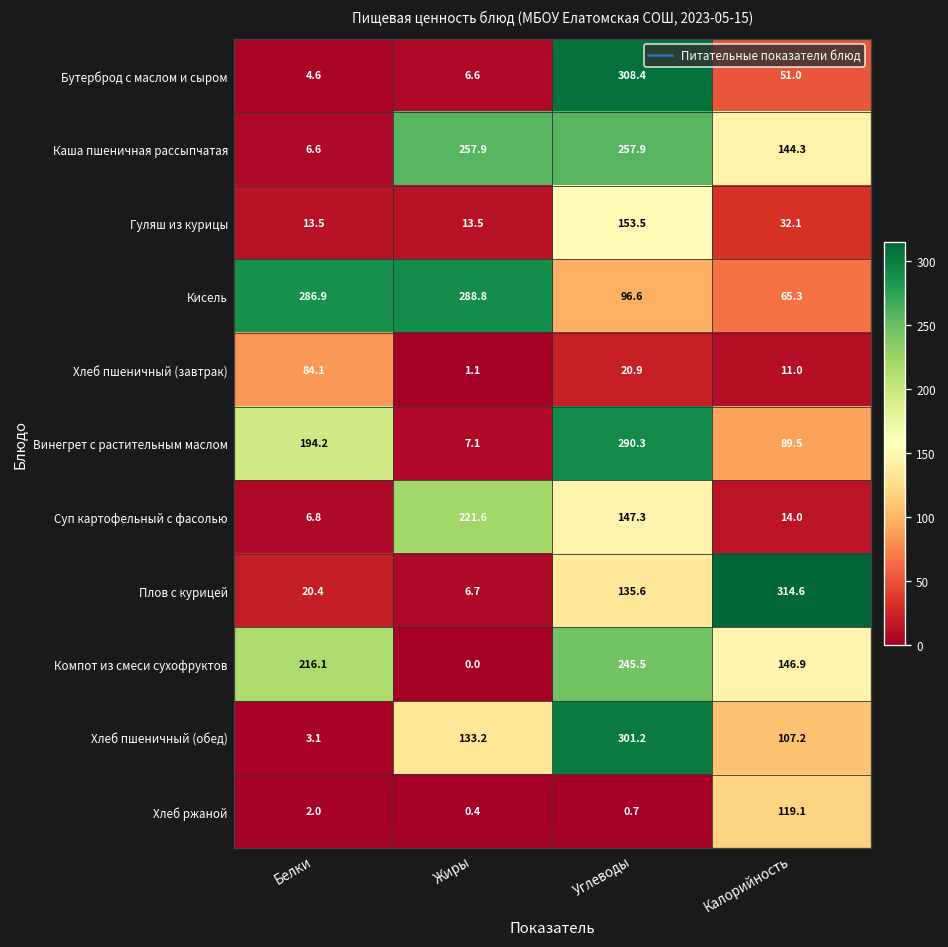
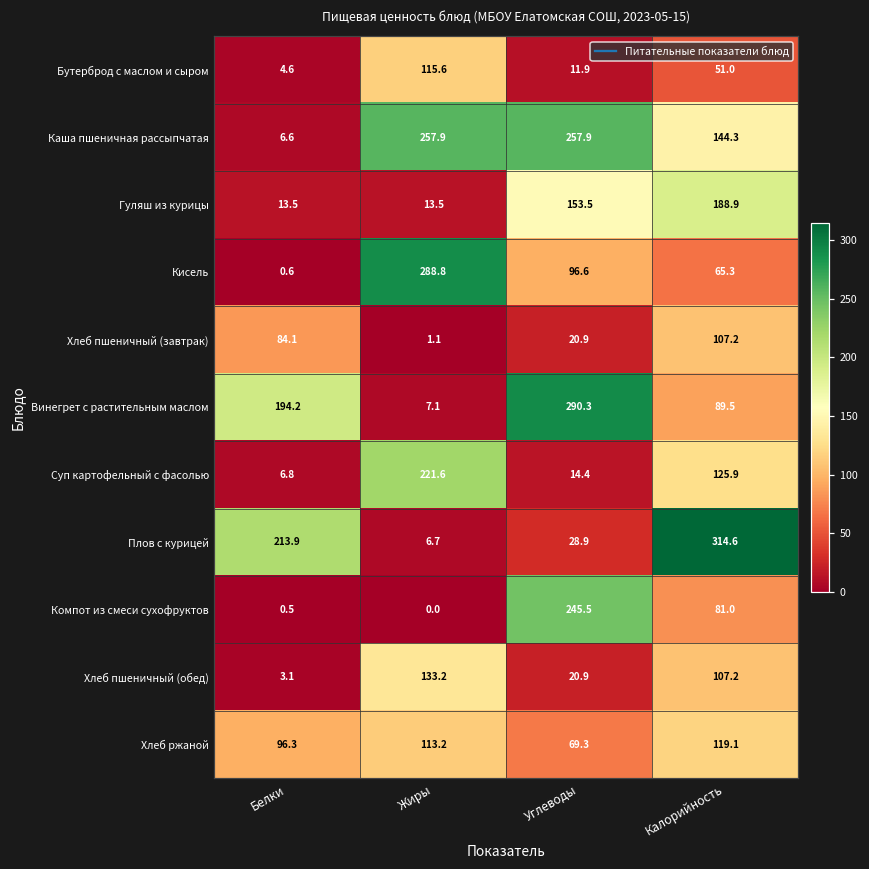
  {
    "Бутерброд с маслом и сыром": {
      "Белки": 4.6,
-     "Жиры": 6.6,
-     "Углеводы": 308.4,
+     "Жиры": 115.6,
+     "Углеводы": 11.9,
      "Калорийность": 51.0
    },
    "Каша пшеничная рассыпчатая": {
      "Белки": 6.6,
      "Жиры": 257.9,
      "Углеводы": 257.9,
      "Калорийность": 144.3
    },
    "Гуляш из курицы": {
      "Белки": 13.5,
      "Жиры": 13.5,
      "Углеводы": 153.5,
-     "Калорийность": 32.1
+     "Калорийность": 188.9
    },
    "Кисель": {
-     "Белки": 286.9,
+     "Белки": 0.6,
      "Жиры": 288.8,
      "Углеводы": 96.6,
      "Калорийность": 65.3
    },
    "Хлеб пшеничный (завтрак)": {
      "Белки": 84.1,
      "Жиры": 1.1,
      "Углеводы": 20.9,
-     "Калорийность": 11.0
+     "Калорийность": 107.2
    },
    "Винегрет с растительным маслом": {
      "Белки": 194.2,
      "Жиры": 7.1,
      "Углеводы": 290.3,
      "Калорийность": 89.5
    },
    "Суп картофельный с фасолью": {
      "Белки": 6.8,
      "Жиры": 221.6,
-     "Углеводы": 147.3,
-     "Калорийность": 14.0
+     "Углеводы": 14.4,
+     "Калорийность": 125.9
    },
    "Плов с курицей": {
-     "Белки": 20.4,
+     "Белки": 213.9,
      "Жиры": 6.7,
-     "Углеводы": 135.6,
+     "Углеводы": 28.9,
      "Калорийность": 314.6
    },
    "Компот из смеси сухофруктов": {
-     "Белки": 216.1,
+     "Белки": 0.5,
      "Жиры": 0.0,
      "Углеводы": 245.5,
-     "Калорийность": 146.9
+     "Калорийность": 81.0
    },
    "Хлеб пшеничный (обед)": {
      "Белки": 3.1,
      "Жиры": 133.2,
-     "Углеводы": 301.2,
+     "Углеводы": 20.9,
      "Калорийность": 107.2
    },
    "Хлеб ржаной": {
-     "Белки": 2.0,
-     "Жиры": 0.4,
-     "Углеводы": 0.7,
+     "Белки": 96.3,
+     "Жиры": 113.2,
+     "Углеводы": 69.3,
      "Калорийность": 119.1
    }
  }
